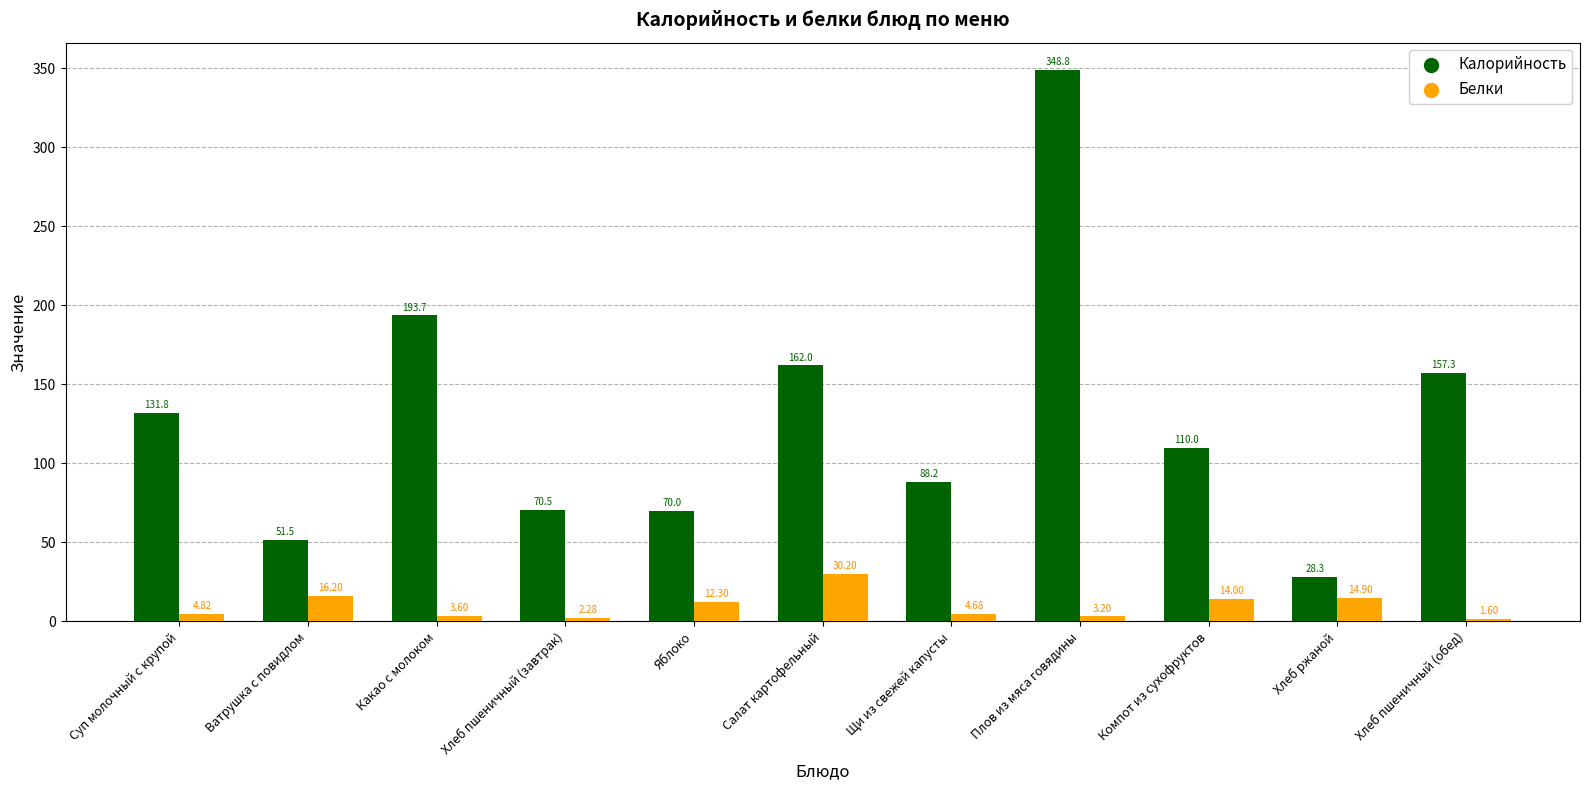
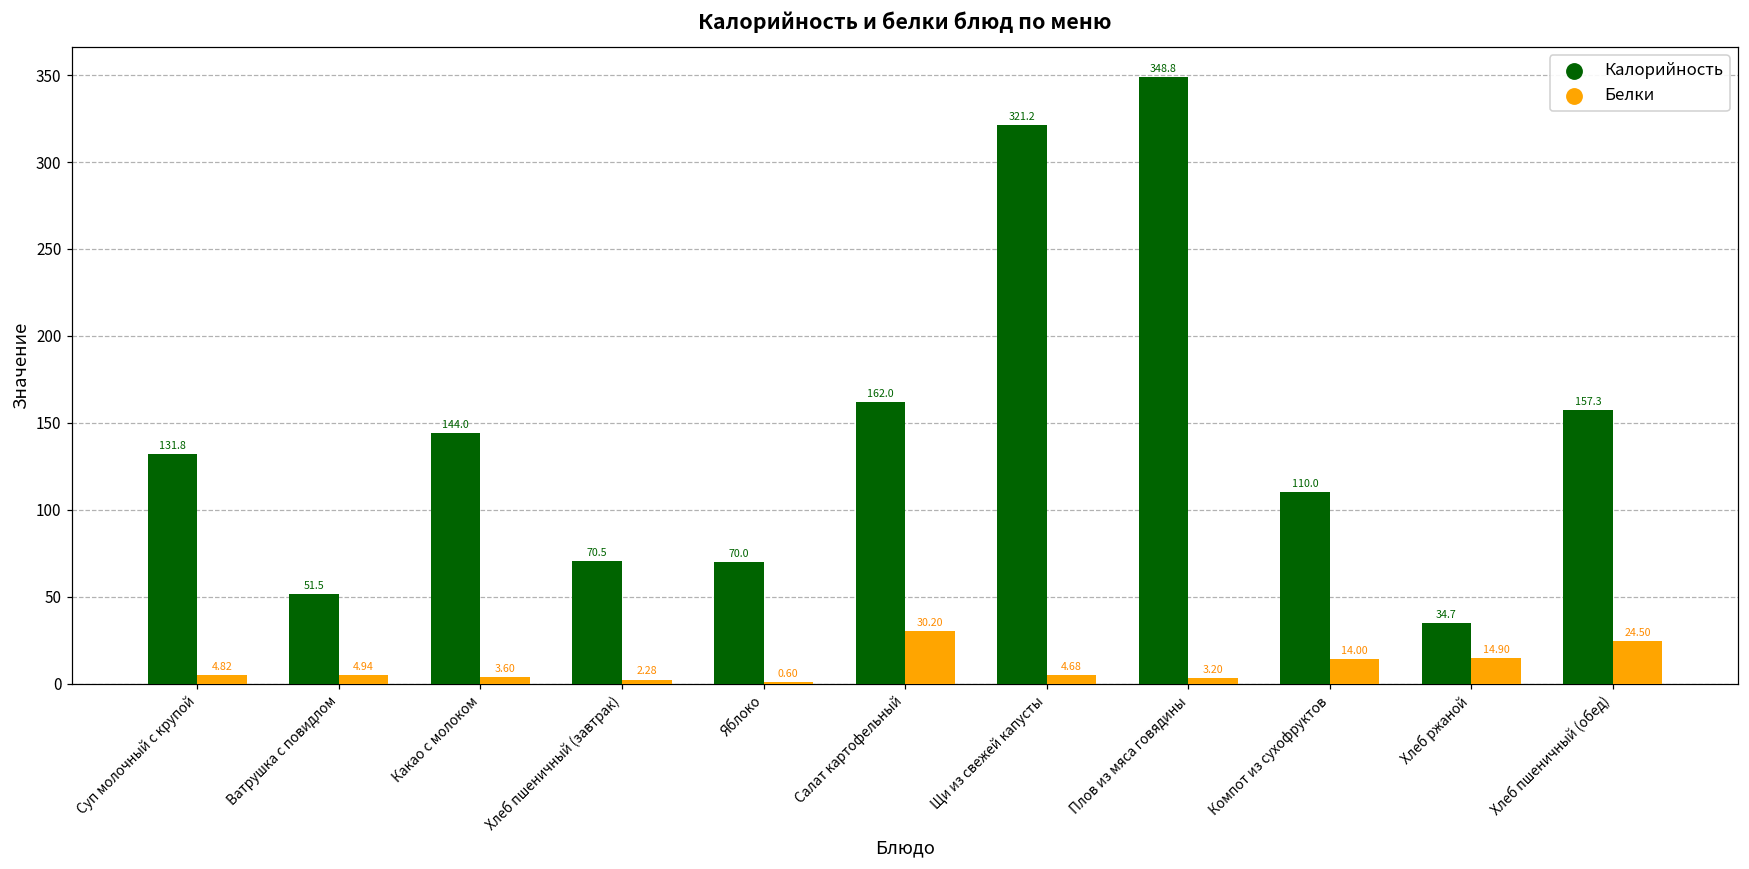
  {
    "Калорийность": {
      "Суп молочный с крупой": 131.8,
      "Ватрушка с повидлом": 51.5,
-     "Какао с молоком": 193.7,
+     "Какао с молоком": 144.0,
      "Хлеб пшеничный (завтрак)": 70.5,
      "Яблоко": 70.0,
      "Салат картофельный": 162.0,
-     "Щи из свежей капусты": 88.2,
+     "Щи из свежей капусты": 321.2,
      "Плов из мяса говядины": 348.8,
      "Компот из сухофруктов": 110.0,
-     "Хлеб ржаной": 28.3,
+     "Хлеб ржаной": 34.7,
      "Хлеб пшеничный (обед)": 157.3
    },
    "Белки": {
      "Суп молочный с крупой": 4.82,
-     "Ватрушка с повидлом": 16.20,
+     "Ватрушка с повидлом": 4.94,
      "Какао с молоком": 3.60,
      "Хлеб пшеничный (завтрак)": 2.28,
-     "Яблоко": 12.30,
+     "Яблоко": 0.60,
      "Салат картофельный": 30.20,
      "Щи из свежей капусты": 4.68,
      "Плов из мяса говядины": 3.20,
      "Компот из сухофруктов": 14.00,
      "Хлеб ржаной": 14.90,
-     "Хлеб пшеничный (обед)": 1.60
+     "Хлеб пшеничный (обед)": 24.50
    }
  }
